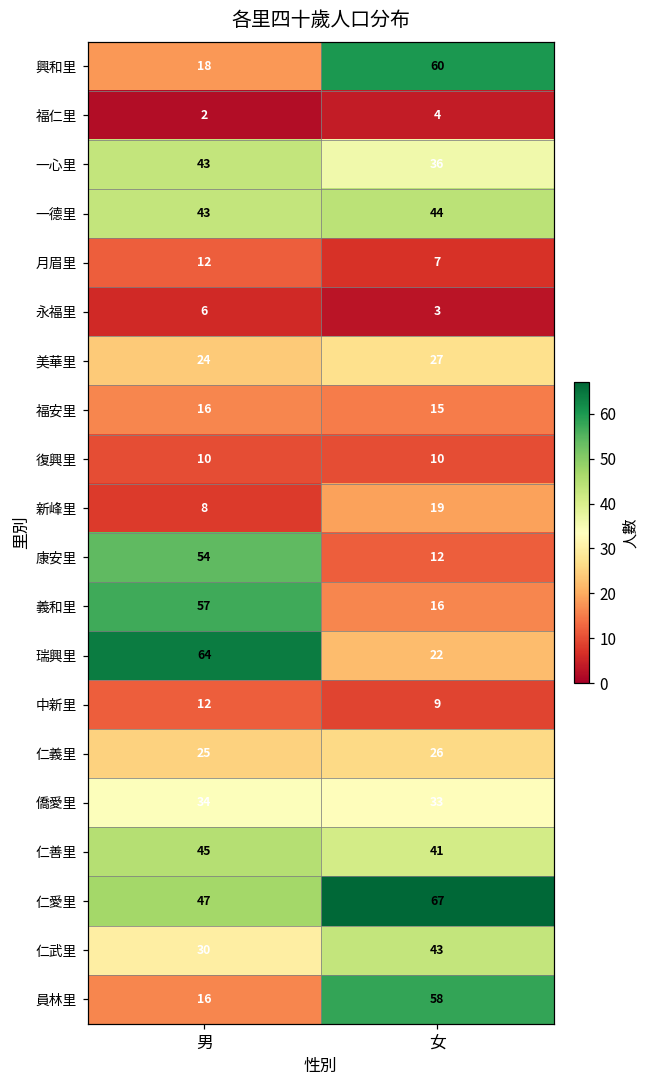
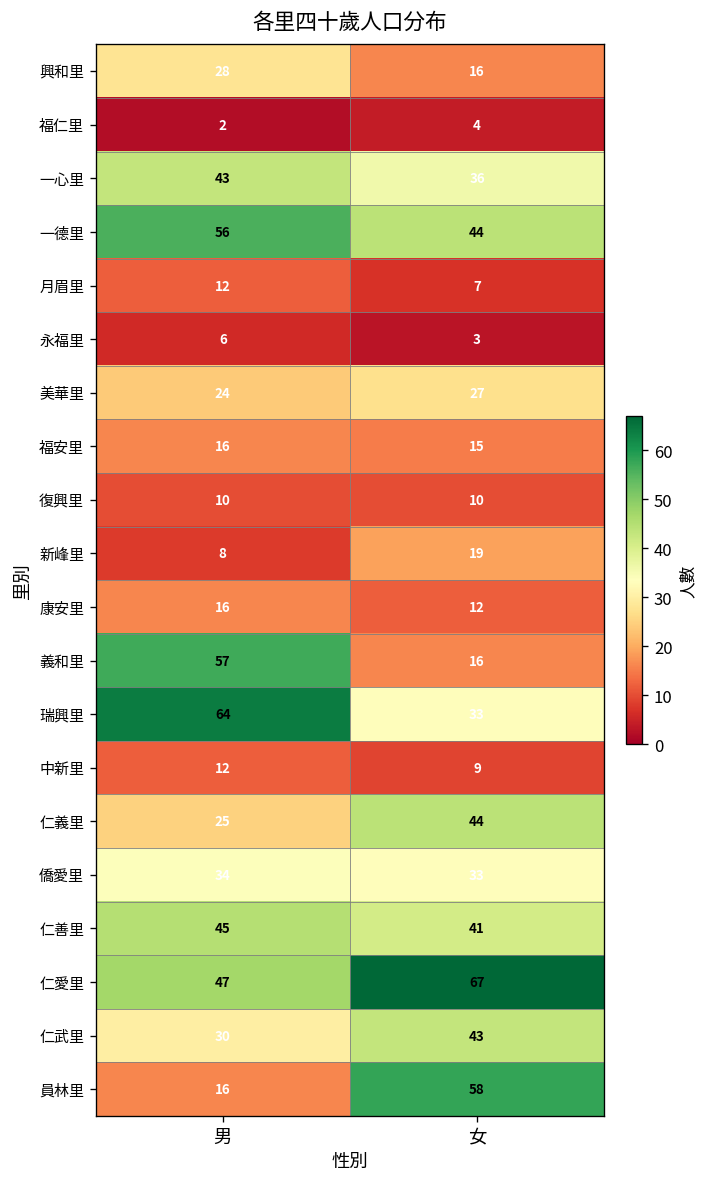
  {
    "興和里": {
-     "男": 18,
-     "女": 60
+     "男": 28,
+     "女": 16
    },
    "福仁里": {
      "男": 2,
      "女": 4
    },
    "一心里": {
      "男": 43,
      "女": 36
    },
    "一德里": {
-     "男": 43,
+     "男": 56,
      "女": 44
    },
    "月眉里": {
      "男": 12,
      "女": 7
    },
    "永福里": {
      "男": 6,
      "女": 3
    },
    "美華里": {
      "男": 24,
      "女": 27
    },
    "福安里": {
      "男": 16,
      "女": 15
    },
    "復興里": {
      "男": 10,
      "女": 10
    },
    "新峰里": {
      "男": 8,
      "女": 19
    },
    "康安里": {
-     "男": 54,
+     "男": 16,
      "女": 12
    },
    "義和里": {
      "男": 57,
      "女": 16
    },
    "瑞興里": {
      "男": 64,
-     "女": 22
+     "女": 33
    },
    "中新里": {
      "男": 12,
      "女": 9
    },
    "仁義里": {
      "男": 25,
-     "女": 26
+     "女": 44
    },
    "僑愛里": {
      "男": 34,
      "女": 33
    },
    "仁善里": {
      "男": 45,
      "女": 41
    },
    "仁愛里": {
      "男": 47,
      "女": 67
    },
    "仁武里": {
      "男": 30,
      "女": 43
    },
    "員林里": {
      "男": 16,
      "女": 58
    }
  }
